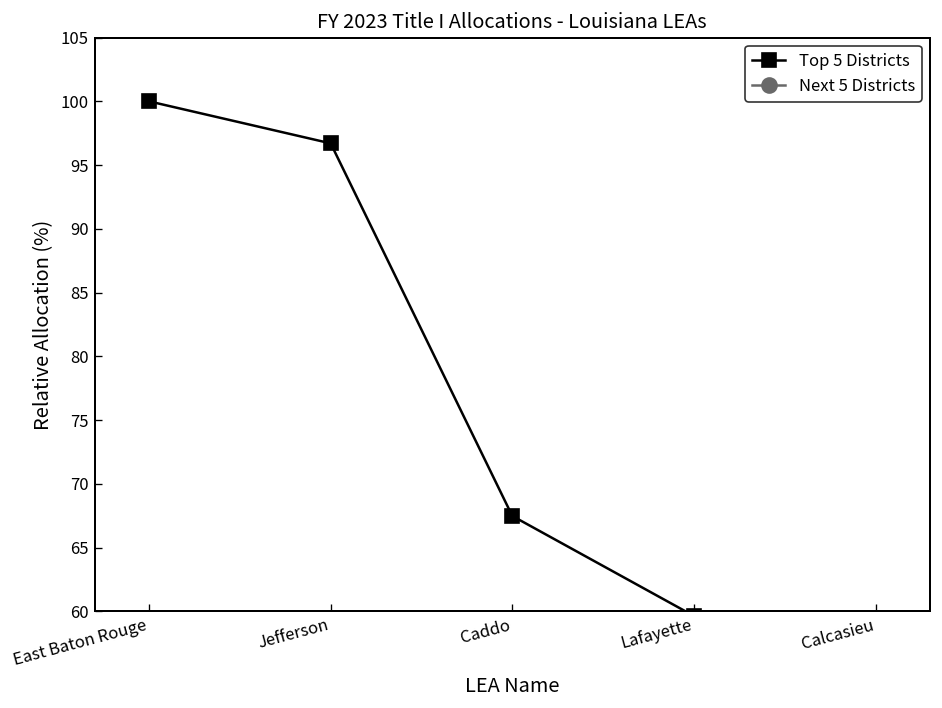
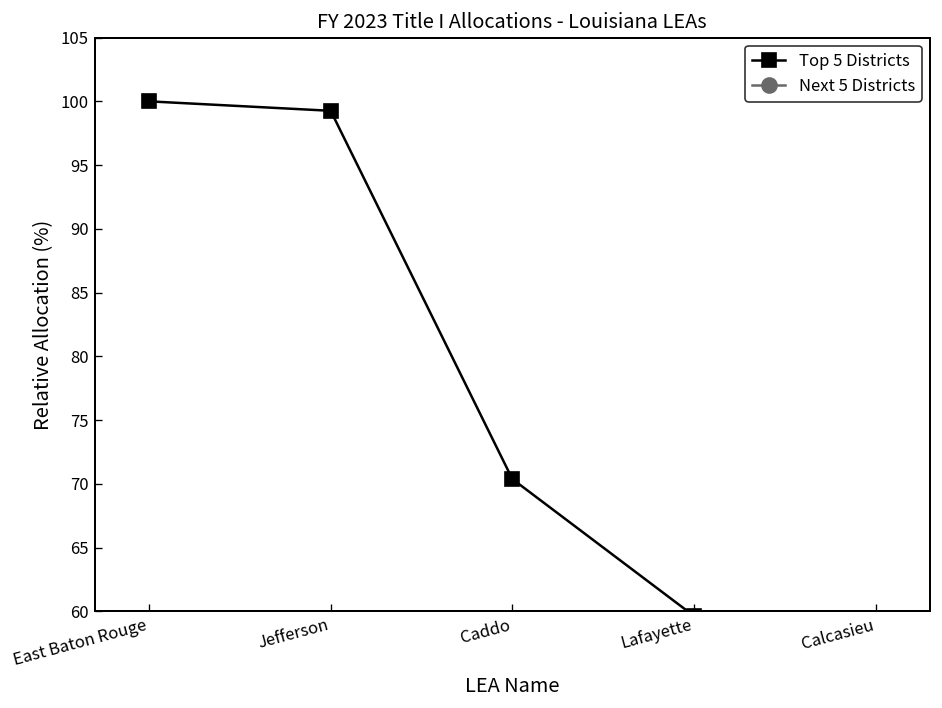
  {
    "Top 5 Districts": {
      "East Baton Rouge": 100.0,
-     "Jefferson": 96.7,
-     "Caddo": 67.5
+     "Jefferson": 99.3,
+     "Caddo": 70.4
    }
  }
